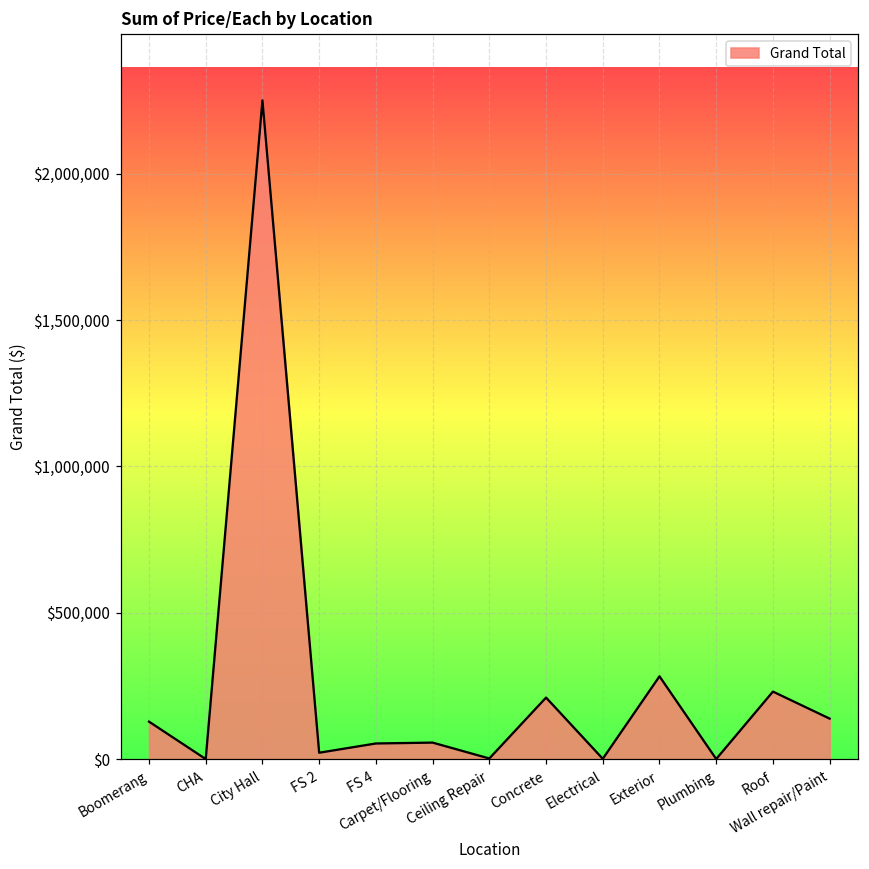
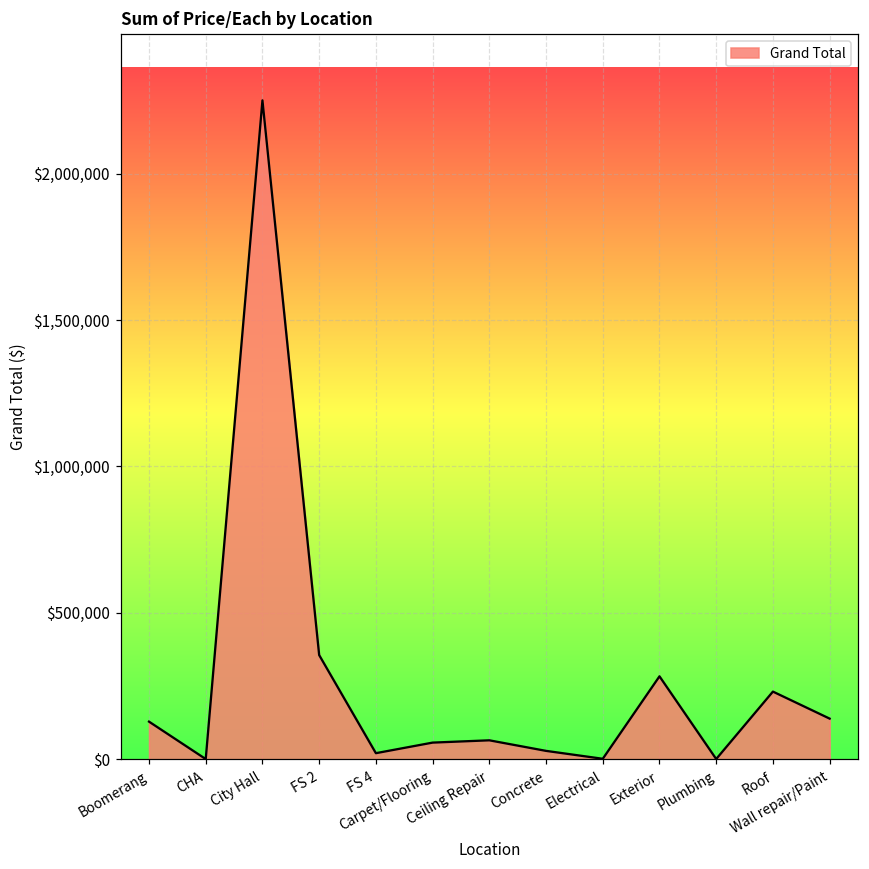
  {
    "Boomerang": "$130,000",
    "CHA": "$0",
    "City Hall": "$2,250,000",
-   "FS 2": "$20,000",
-   "FS 4": "$50,000",
+   "FS 2": "$360,000",
+   "FS 4": "$20,000",
    "Carpet/Flooring": "$60,000",
-   "Ceiling Repair": "$0",
-   "Concrete": "$210,000",
+   "Ceiling Repair": "$70,000",
+   "Concrete": "$30,000",
    "Electrical": "$0",
    "Exterior": "$280,000",
    "Plumbing": "$0",
    "Roof": "$230,000",
    "Wall repair/Paint": "$140,000"
  }
